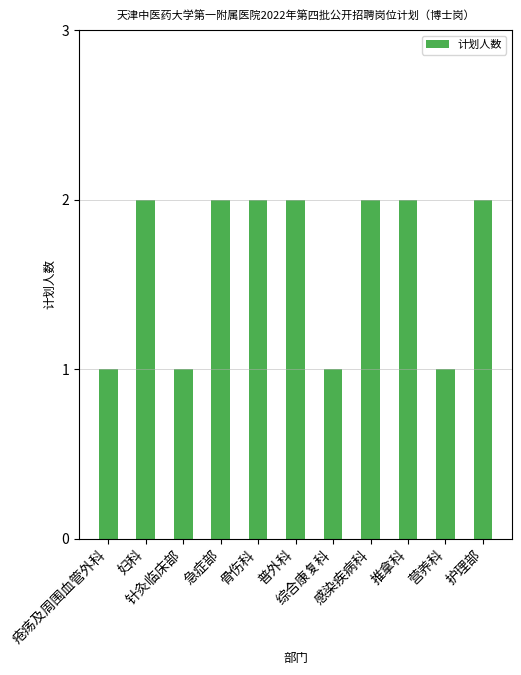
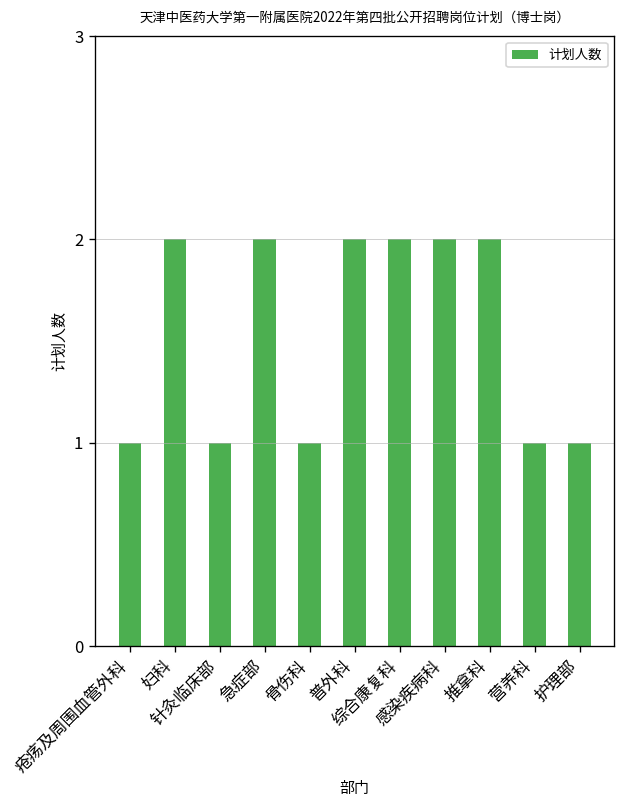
  {
    "疮疡及周围血管外科": 1,
    "妇科": 2,
    "针灸临床部": 1,
    "急症部": 2,
-   "骨伤科": 2,
+   "骨伤科": 1,
    "普外科": 2,
-   "综合康复科": 1,
+   "综合康复科": 2,
    "感染疾病科": 2,
    "推拿科": 2,
    "营养科": 1,
-   "护理部": 2
+   "护理部": 1
  }
